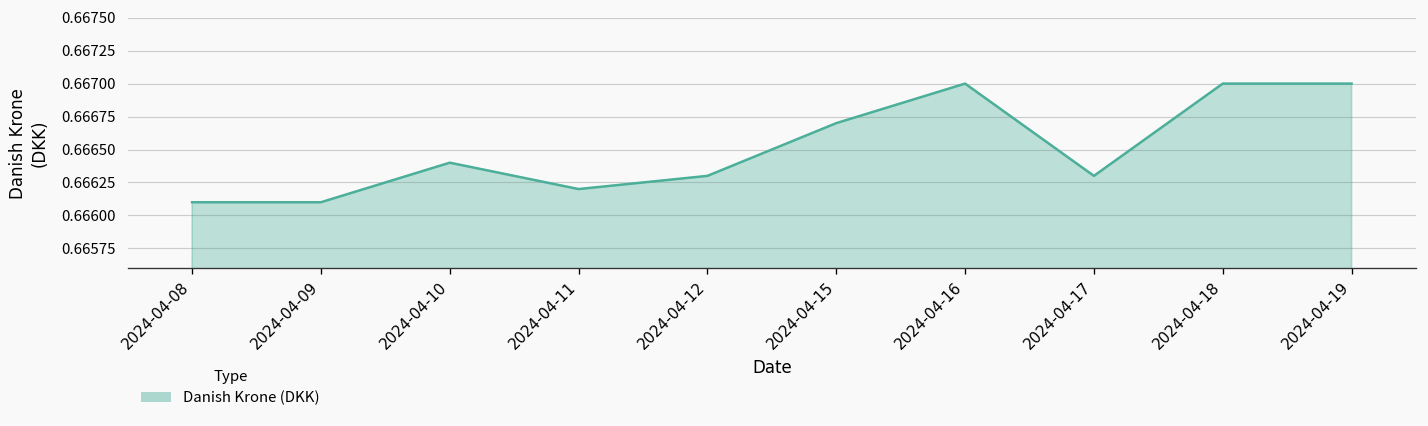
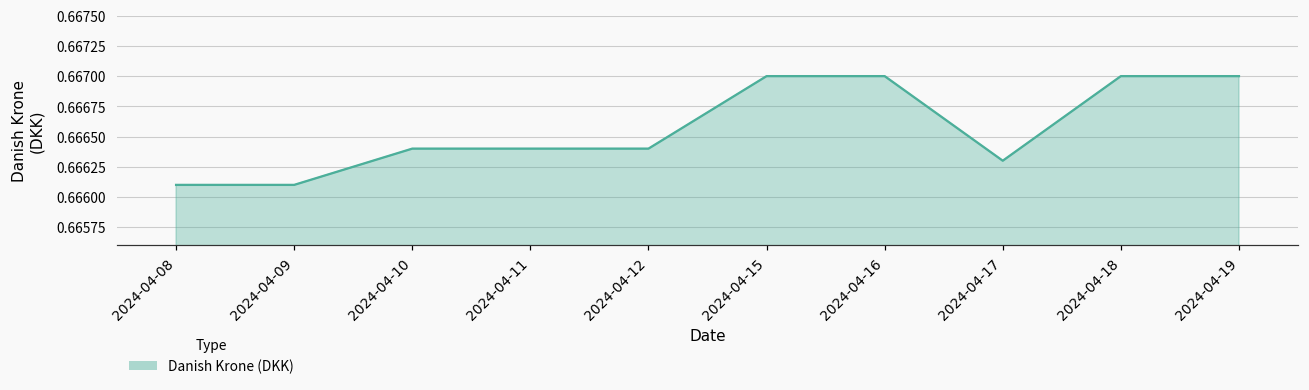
  {
    "2024-04-08": 0.6661,
    "2024-04-09": 0.6661,
    "2024-04-10": 0.6664,
-   "2024-04-11": 0.6662,
-   "2024-04-12": 0.6663,
-   "2024-04-15": 0.6667,
+   "2024-04-11": 0.6664,
+   "2024-04-12": 0.6664,
+   "2024-04-15": 0.6670,
    "2024-04-16": 0.6670,
    "2024-04-17": 0.6663,
    "2024-04-18": 0.6670,
    "2024-04-19": 0.6670
  }
